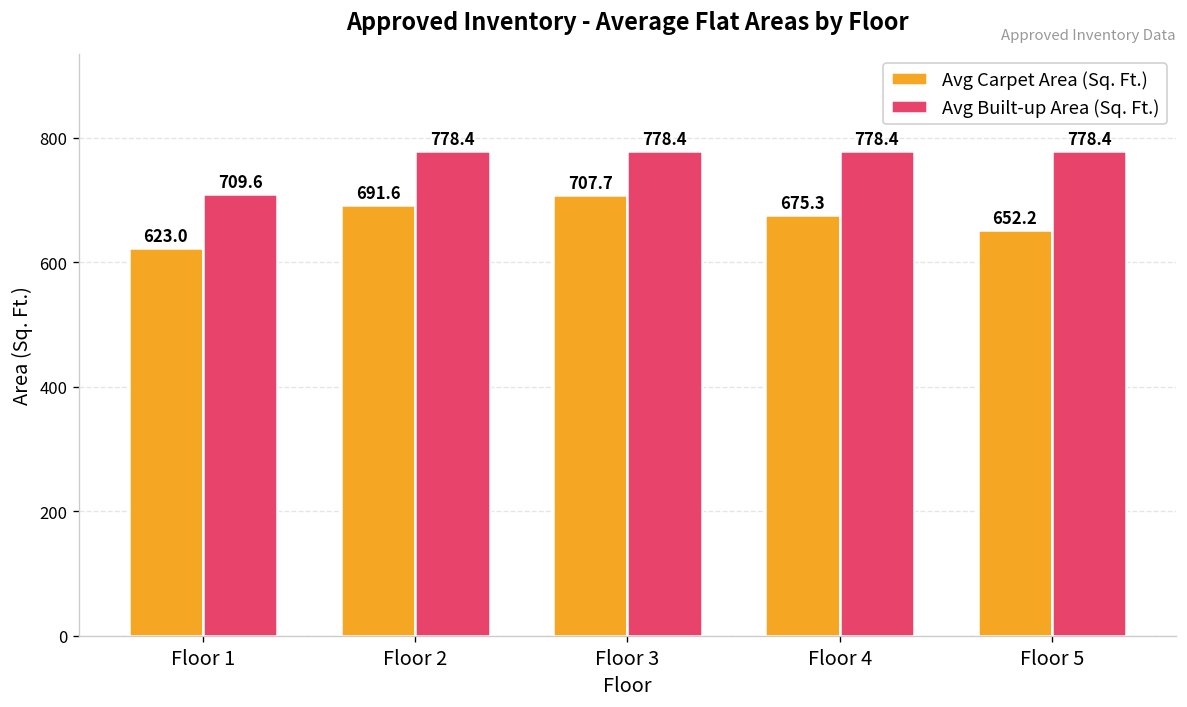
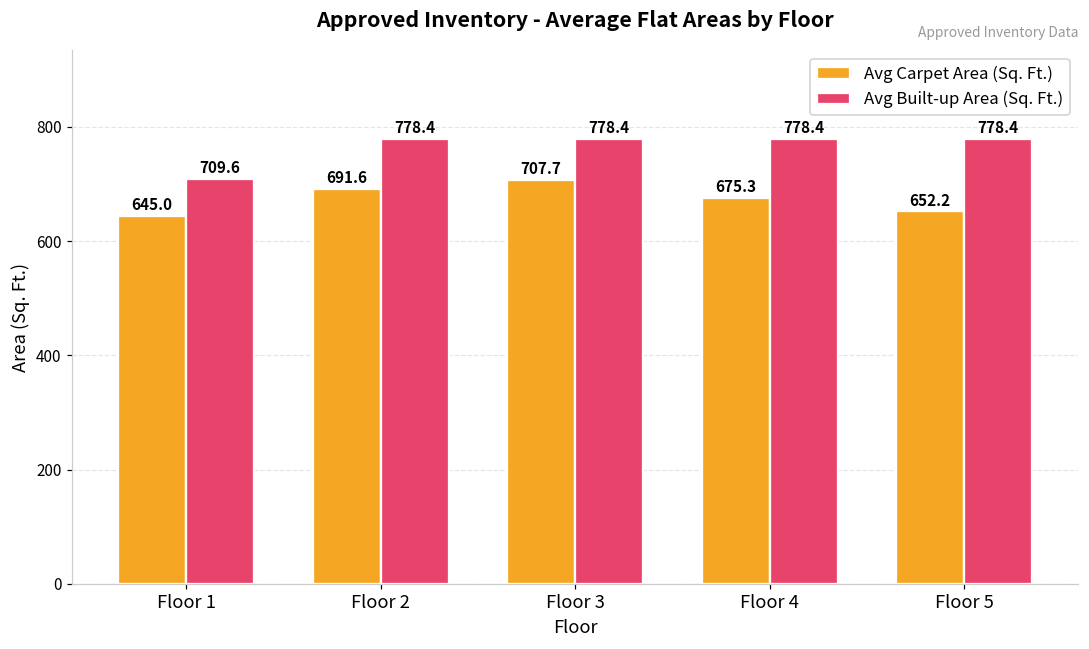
  {
    "Avg Carpet Area (Sq. Ft.)": {
-     "Floor 1": 623.0,
+     "Floor 1": 645.0,
      "Floor 2": 691.6,
      "Floor 3": 707.7,
      "Floor 4": 675.3,
      "Floor 5": 652.2
    },
    "Avg Built-up Area (Sq. Ft.)": {
      "Floor 1": 709.6,
      "Floor 2": 778.4,
      "Floor 3": 778.4,
      "Floor 4": 778.4,
      "Floor 5": 778.4
    }
  }
